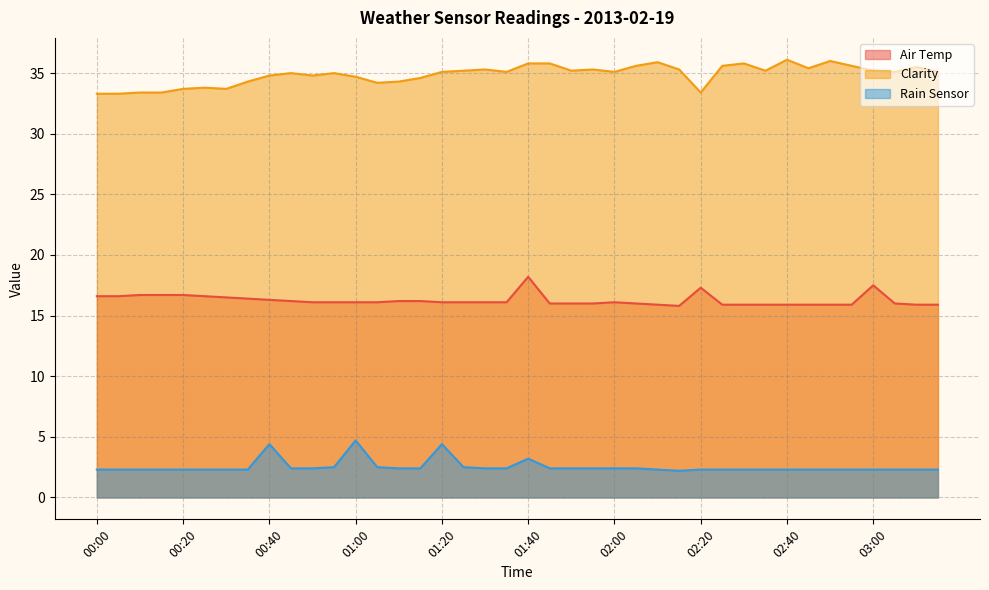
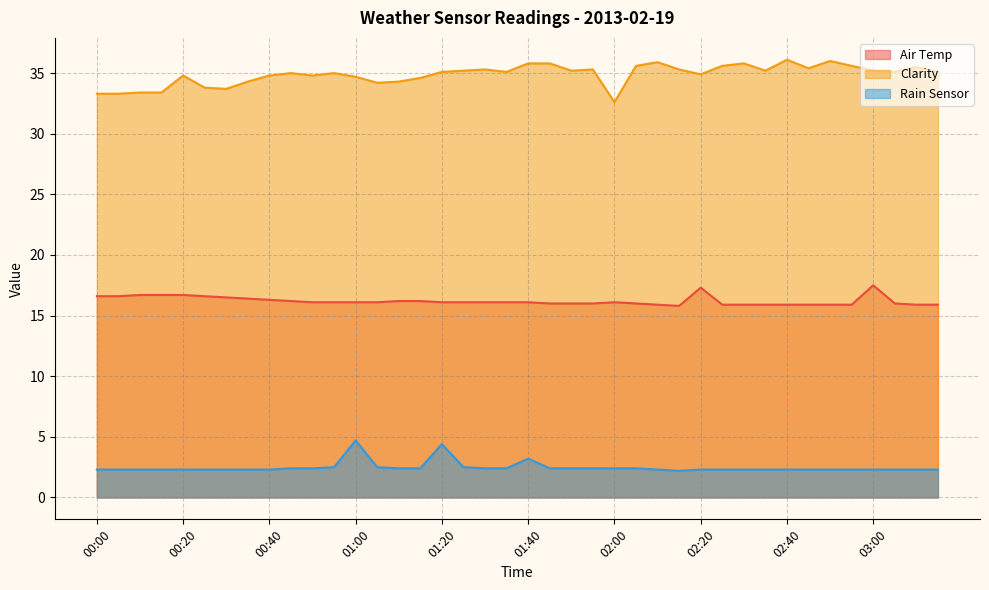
  {
    "Air Temp": {
      "00:00": 16.6,
      "00:20": 16.7,
      "00:40": 16.3,
      "01:00": 16.1,
      "01:20": 16.1,
-     "01:40": 18.2,
+     "01:40": 16.1,
      "02:00": 16.1,
      "02:20": 17.3,
      "02:40": 15.9,
      "03:00": 17.5
    },
    "Clarity": {
      "00:00": 33.3,
-     "00:20": 33.7,
+     "00:20": 34.8,
      "00:40": 34.8,
      "01:00": 34.7,
      "01:20": 35.1,
      "01:40": 35.8,
-     "02:00": 35.1,
-     "02:20": 33.4,
+     "02:00": 32.6,
+     "02:20": 34.9,
      "02:40": 36.1
    },
    "Rain Sensor": {
      "00:00": 2.3,
      "00:20": 2.3,
-     "00:40": 4.4,
+     "00:40": 2.3,
      "01:00": 4.7,
      "01:20": 4.4,
      "01:40": 3.2,
      "02:00": 2.4,
      "02:20": 2.3,
      "02:40": 2.3,
      "03:00": 2.3
    }
  }
